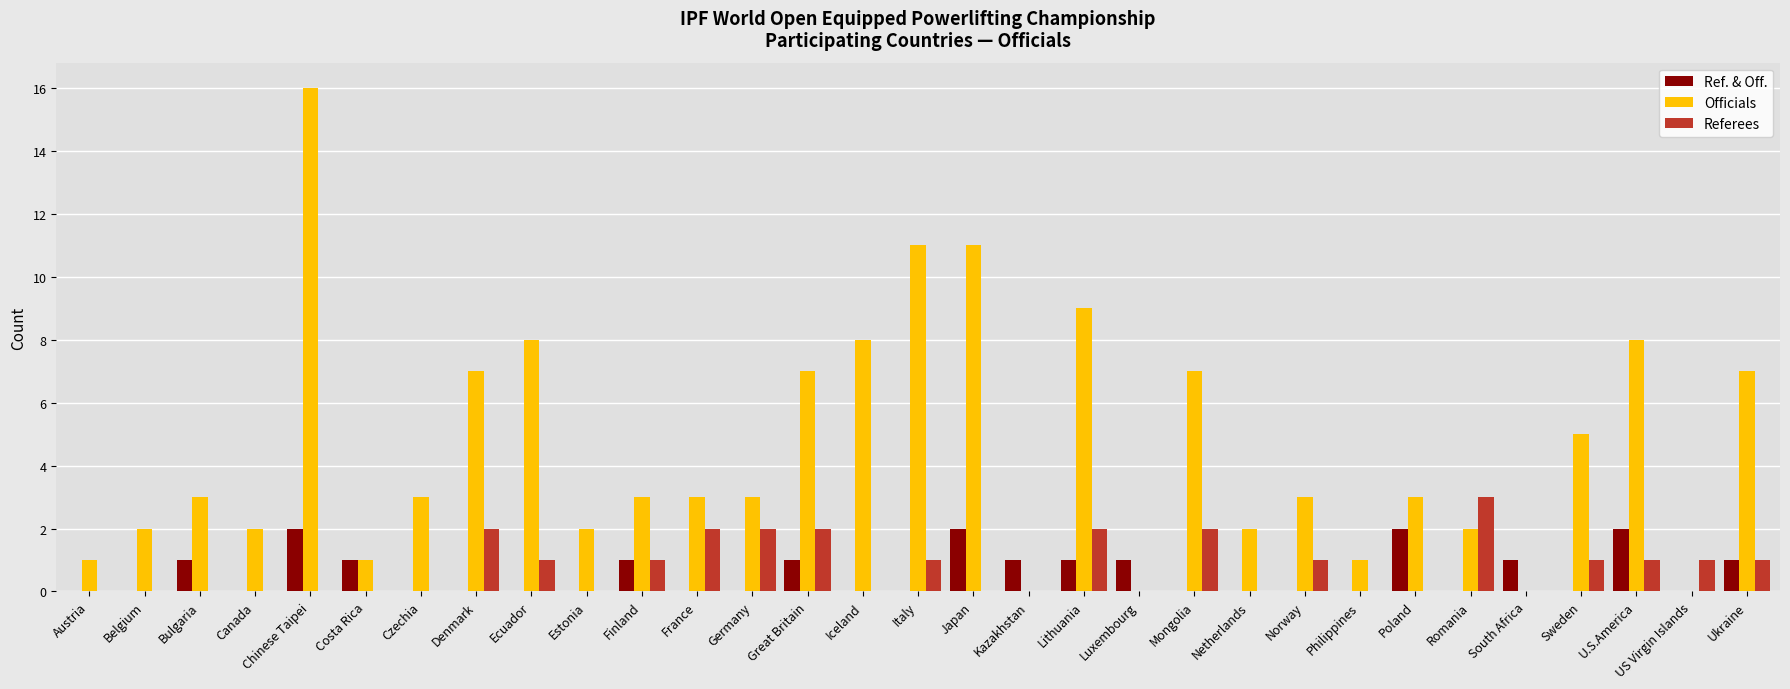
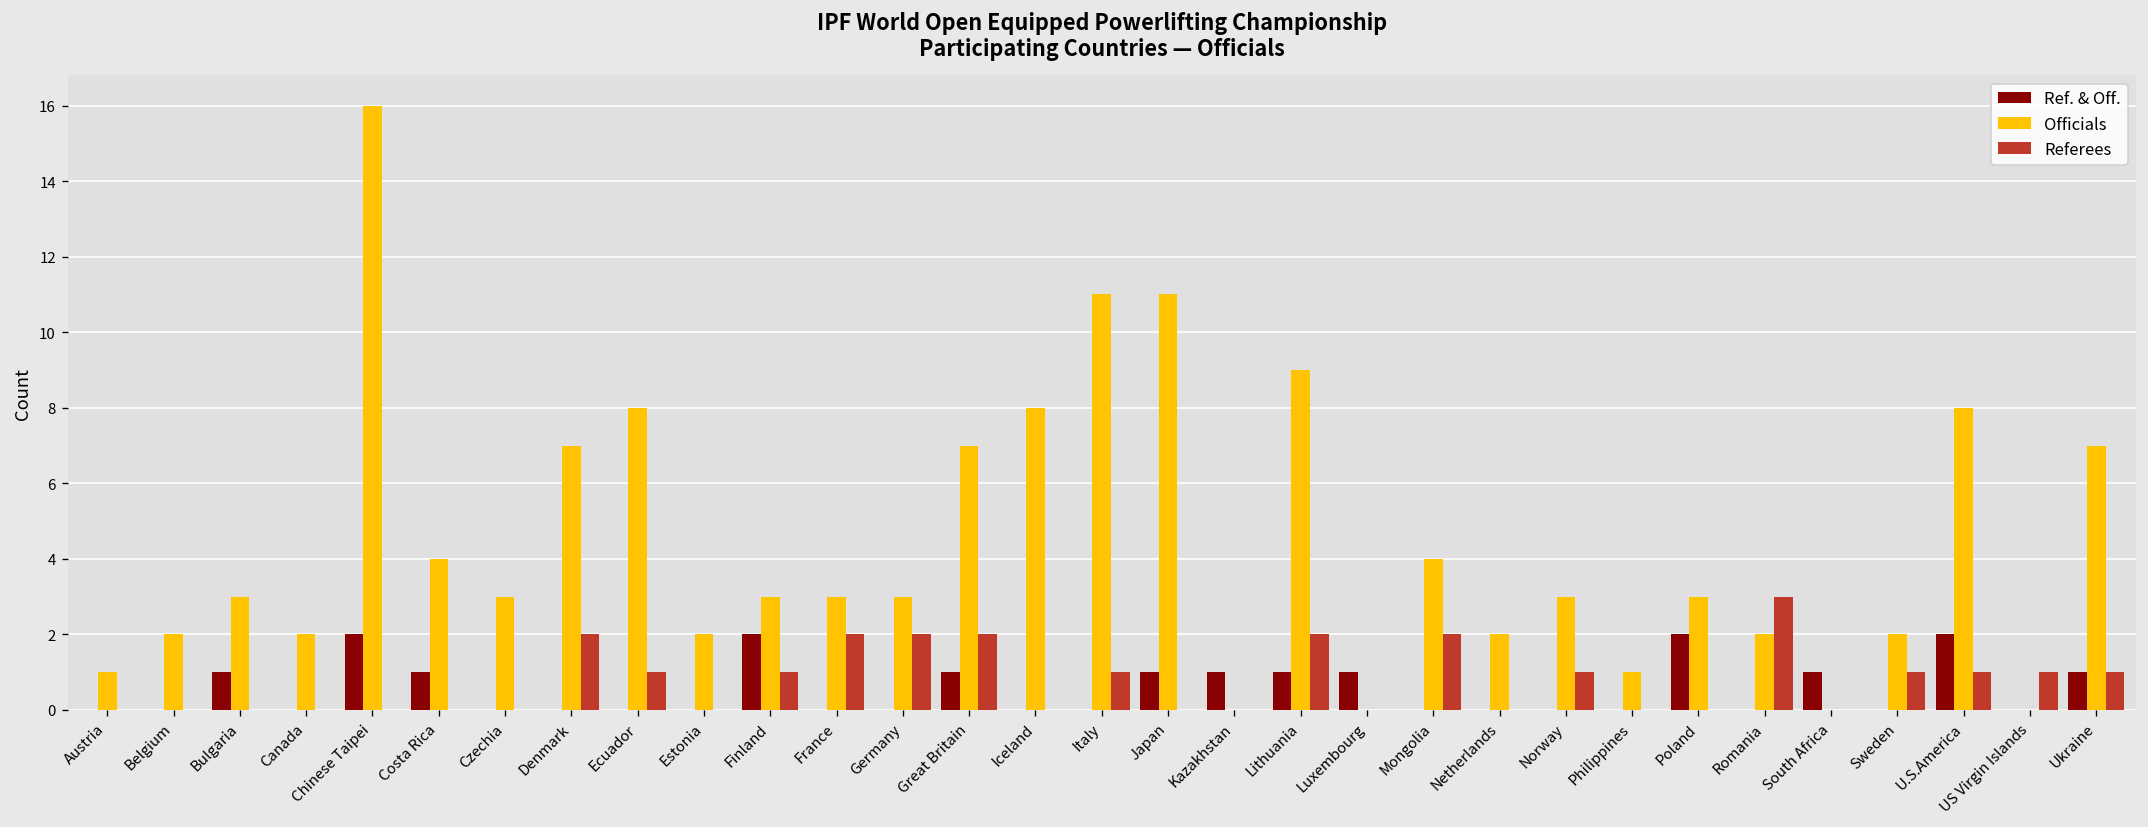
  {
    "Ref. & Off.": {
      "Austria": 0,
      "Belgium": 0,
      "Bulgaria": 1,
      "Canada": 0,
      "Chinese Taipei": 2,
      "Costa Rica": 1,
      "Czechia": 0,
      "Denmark": 0,
      "Ecuador": 0,
      "Estonia": 0,
-     "Finland": 1,
+     "Finland": 2,
      "France": 0,
      "Germany": 0,
      "Great Britain": 1,
      "Iceland": 0,
      "Italy": 0,
-     "Japan": 2,
+     "Japan": 1,
      "Kazakhstan": 1,
      "Lithuania": 1,
      "Luxembourg": 1,
      "Mongolia": 0,
      "Netherlands": 0,
      "Norway": 0,
      "Philippines": 0,
      "Poland": 2,
      "Romania": 0,
      "South Africa": 1,
      "Sweden": 0,
      "U.S.America": 2,
      "US Virgin Islands": 0,
      "Ukraine": 1
    },
    "Officials": {
      "Austria": 1,
      "Belgium": 2,
      "Bulgaria": 3,
      "Canada": 2,
      "Chinese Taipei": 16,
-     "Costa Rica": 1,
+     "Costa Rica": 4,
      "Czechia": 3,
      "Denmark": 7,
      "Ecuador": 8,
      "Estonia": 2,
      "Finland": 3,
      "France": 3,
      "Germany": 3,
      "Great Britain": 7,
      "Iceland": 8,
      "Italy": 11,
      "Japan": 11,
      "Kazakhstan": 0,
      "Lithuania": 9,
      "Luxembourg": 0,
-     "Mongolia": 7,
+     "Mongolia": 4,
      "Netherlands": 2,
      "Norway": 3,
      "Philippines": 1,
      "Poland": 3,
      "Romania": 2,
      "South Africa": 0,
-     "Sweden": 5,
+     "Sweden": 2,
      "U.S.America": 8,
      "US Virgin Islands": 0,
      "Ukraine": 7
    },
    "Referees": {
      "Austria": 0,
      "Belgium": 0,
      "Bulgaria": 0,
      "Canada": 0,
      "Chinese Taipei": 0,
      "Costa Rica": 0,
      "Czechia": 0,
      "Denmark": 2,
      "Ecuador": 1,
      "Estonia": 0,
      "Finland": 1,
      "France": 2,
      "Germany": 2,
      "Great Britain": 2,
      "Iceland": 0,
      "Italy": 1,
      "Japan": 0,
      "Kazakhstan": 0,
      "Lithuania": 2,
      "Luxembourg": 0,
      "Mongolia": 2,
      "Netherlands": 0,
      "Norway": 1,
      "Philippines": 0,
      "Poland": 0,
      "Romania": 3,
      "South Africa": 0,
      "Sweden": 1,
      "U.S.America": 1,
      "US Virgin Islands": 1,
      "Ukraine": 1
    }
  }
